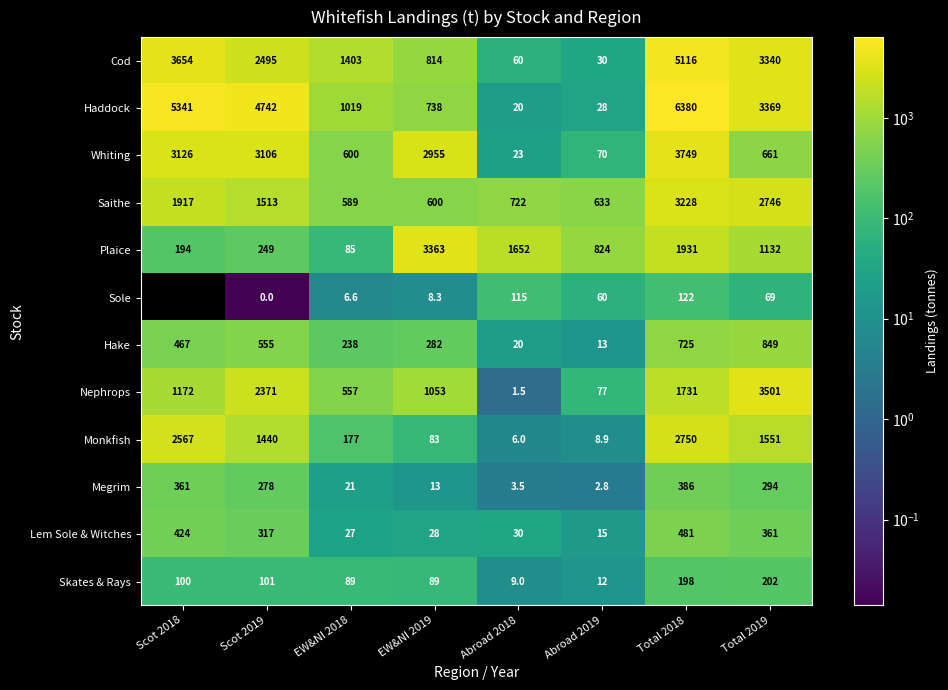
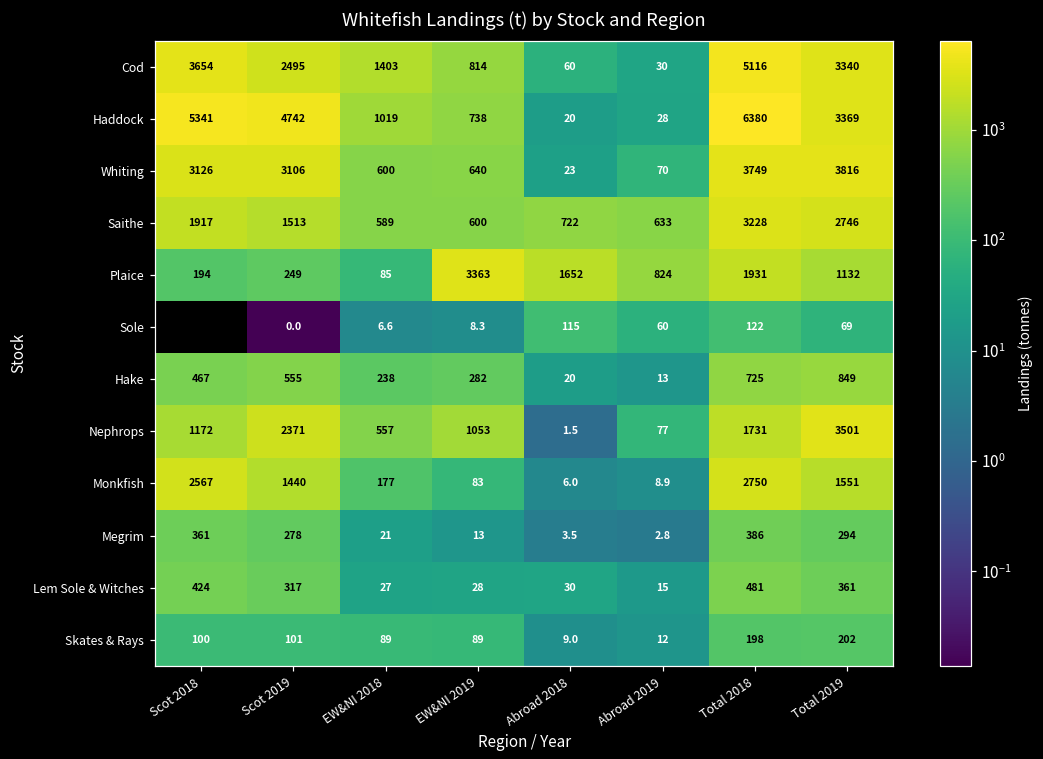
  {
    "Cod": {
      "Scot 2018": 3654,
      "Scot 2019": 2495,
      "EW&NI 2018": 1403,
      "EW&NI 2019": 814,
      "Abroad 2018": 60,
      "Abroad 2019": 30,
      "Total 2018": 5116,
      "Total 2019": 3340
    },
    "Haddock": {
      "Scot 2018": 5341,
      "Scot 2019": 4742,
      "EW&NI 2018": 1019,
      "EW&NI 2019": 738,
      "Abroad 2018": 20,
      "Abroad 2019": 28,
      "Total 2018": 6380,
      "Total 2019": 3369
    },
    "Whiting": {
      "Scot 2018": 3126,
      "Scot 2019": 3106,
      "EW&NI 2018": 600,
-     "EW&NI 2019": 2955,
+     "EW&NI 2019": 640,
      "Abroad 2018": 23,
      "Abroad 2019": 70,
      "Total 2018": 3749,
-     "Total 2019": 661
+     "Total 2019": 3816
    },
    "Saithe": {
      "Scot 2018": 1917,
      "Scot 2019": 1513,
      "EW&NI 2018": 589,
      "EW&NI 2019": 600,
      "Abroad 2018": 722,
      "Abroad 2019": 633,
      "Total 2018": 3228,
      "Total 2019": 2746
    },
    "Plaice": {
      "Scot 2018": 194,
      "Scot 2019": 249,
      "EW&NI 2018": 85,
      "EW&NI 2019": 3363,
      "Abroad 2018": 1652,
      "Abroad 2019": 824,
      "Total 2018": 1931,
      "Total 2019": 1132
    },
    "Sole": {
      "Scot 2019": 0.0,
      "EW&NI 2018": 6.6,
      "EW&NI 2019": 8.3,
      "Abroad 2018": 115,
      "Abroad 2019": 60,
      "Total 2018": 122,
      "Total 2019": 69
    },
    "Hake": {
      "Scot 2018": 467,
      "Scot 2019": 555,
      "EW&NI 2018": 238,
      "EW&NI 2019": 282,
      "Abroad 2018": 20,
      "Abroad 2019": 13,
      "Total 2018": 725,
      "Total 2019": 849
    },
    "Nephrops": {
      "Scot 2018": 1172,
      "Scot 2019": 2371,
      "EW&NI 2018": 557,
      "EW&NI 2019": 1053,
      "Abroad 2018": 1.5,
      "Abroad 2019": 77,
      "Total 2018": 1731,
      "Total 2019": 3501
    },
    "Monkfish": {
      "Scot 2018": 2567,
      "Scot 2019": 1440,
      "EW&NI 2018": 177,
      "EW&NI 2019": 83,
      "Abroad 2018": 6.0,
      "Abroad 2019": 8.9,
      "Total 2018": 2750,
      "Total 2019": 1551
    },
    "Megrim": {
      "Scot 2018": 361,
      "Scot 2019": 278,
      "EW&NI 2018": 21,
      "EW&NI 2019": 13,
      "Abroad 2018": 3.5,
      "Abroad 2019": 2.8,
      "Total 2018": 386,
      "Total 2019": 294
    },
    "Lem Sole & Witches": {
      "Scot 2018": 424,
      "Scot 2019": 317,
      "EW&NI 2018": 27,
      "EW&NI 2019": 28,
      "Abroad 2018": 30,
      "Abroad 2019": 15,
      "Total 2018": 481,
      "Total 2019": 361
    },
    "Skates & Rays": {
      "Scot 2018": 100,
      "Scot 2019": 101,
      "EW&NI 2018": 89,
      "EW&NI 2019": 89,
      "Abroad 2018": 9.0,
      "Abroad 2019": 12,
      "Total 2018": 198,
      "Total 2019": 202
    }
  }
